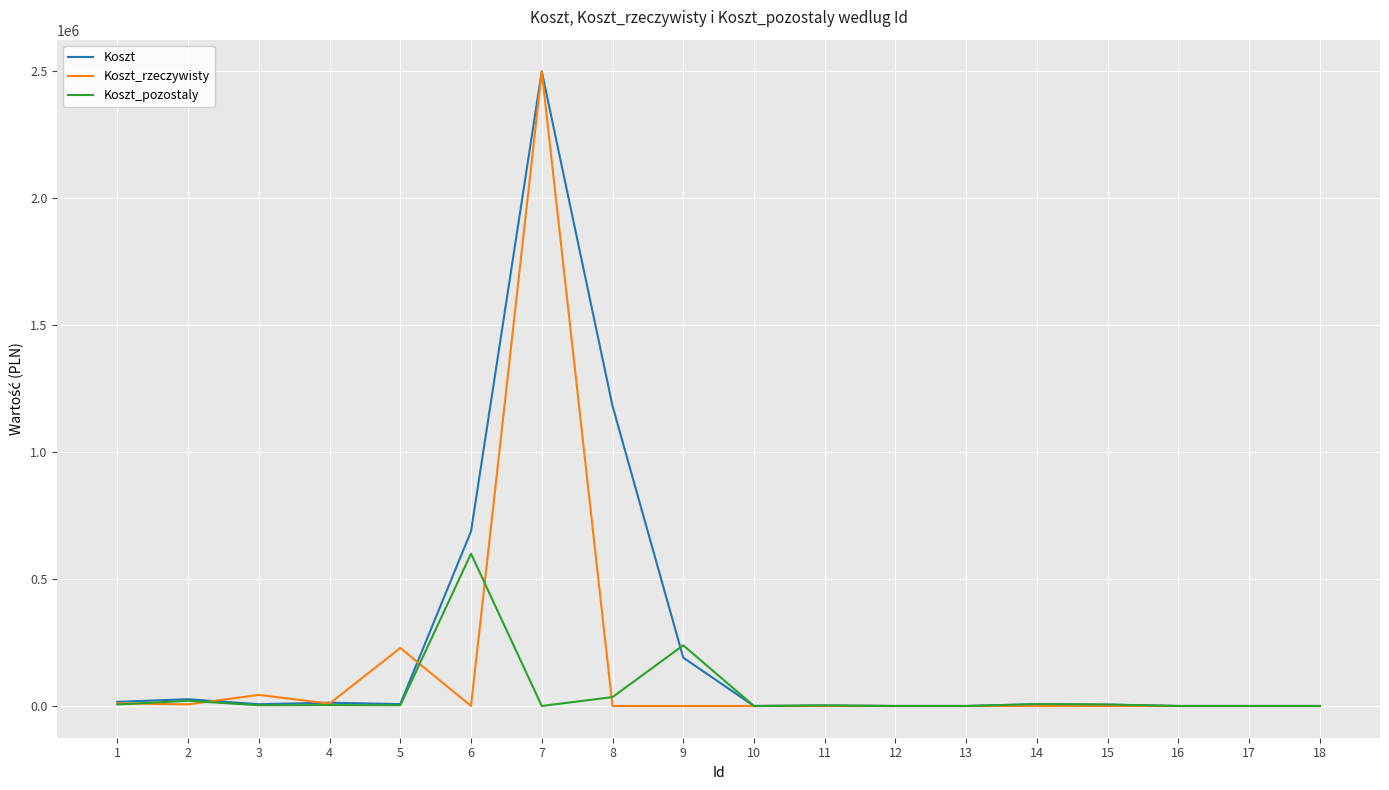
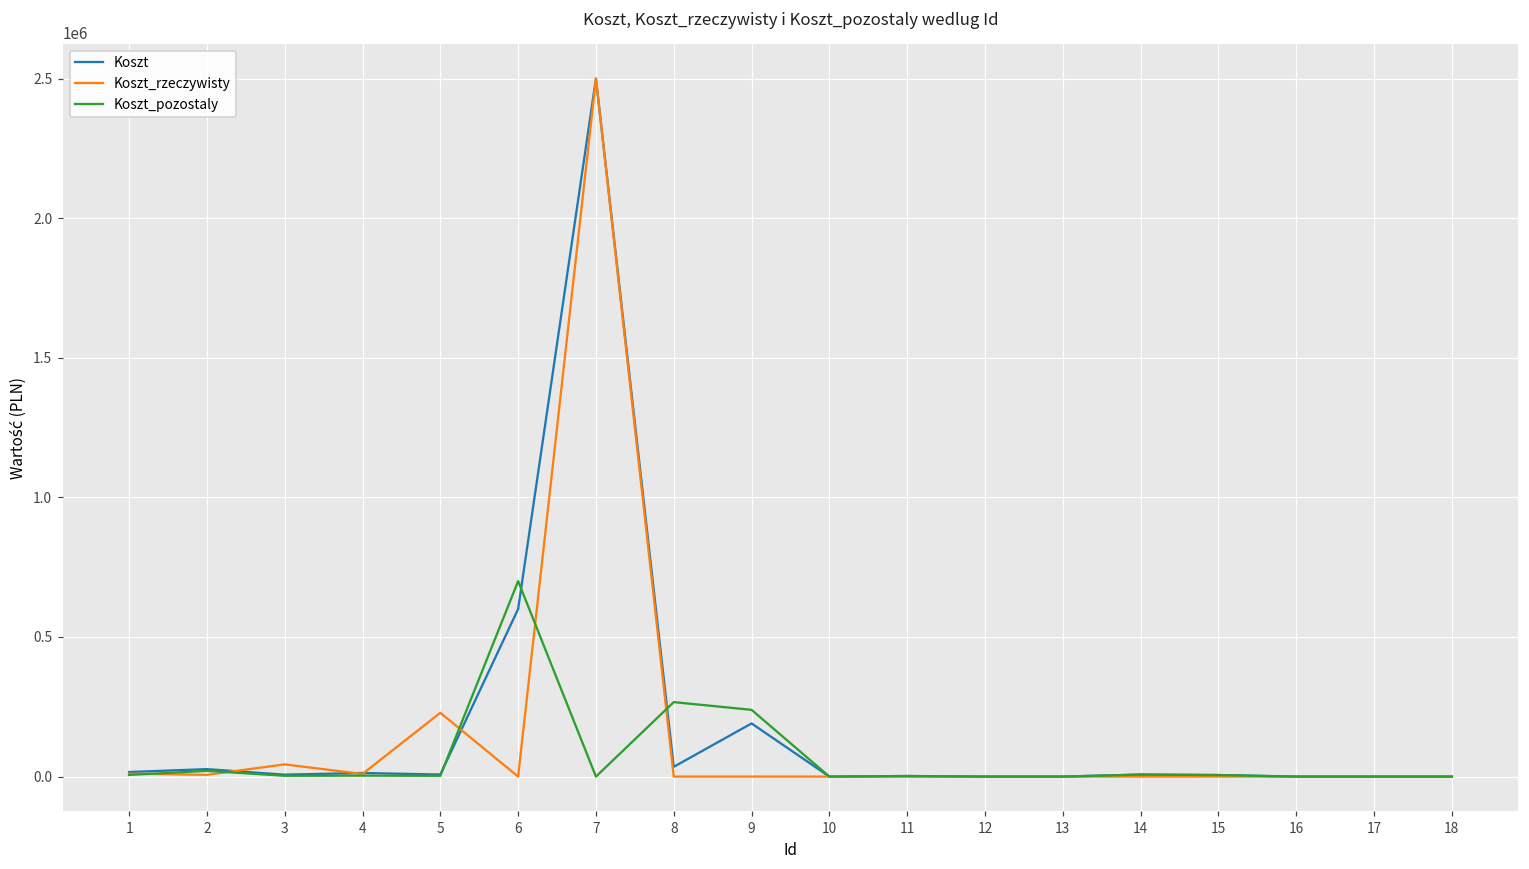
  {
    "Koszt": {
-     "6": 690000,
-     "8": 1180000,
+     "6": 600000,
+     "8": 40000,
      "9": 190000
    },
    "Koszt_rzeczywisty": {
      "2": 10000,
      "3": 40000,
      "5": 230000,
      "6": 0,
      "8": 0,
      "9": 0
    },
    "Koszt_pozostaly": {
-     "6": 600000,
+     "6": 700000,
      "7": 0,
-     "8": 40000,
+     "8": 270000,
      "9": 240000
    }
  }
